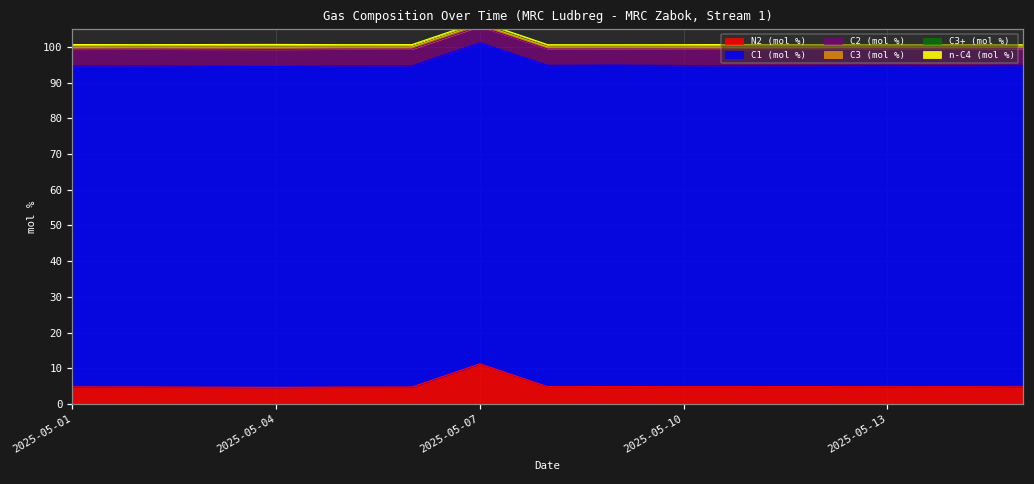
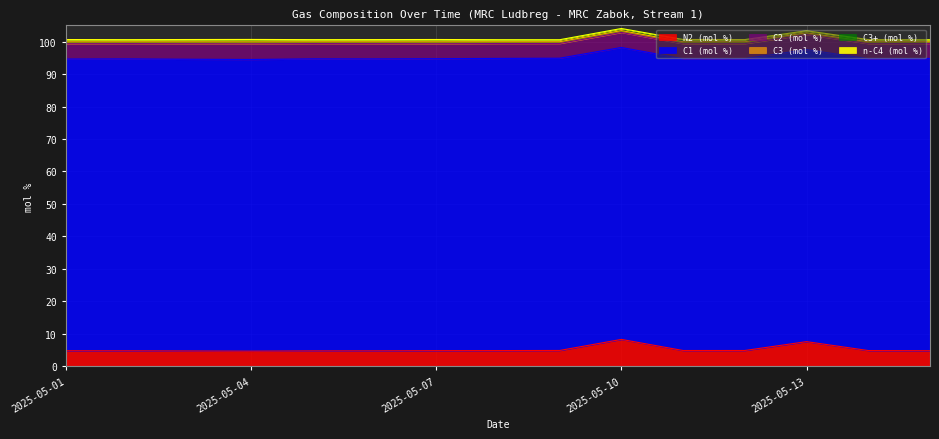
  {
    "N2 (mol %)": {
      "2025-05-01": 5,
      "2025-05-04": 5,
-     "2025-05-07": 11,
-     "2025-05-10": 5,
-     "2025-05-13": 5
+     "2025-05-07": 5,
+     "2025-05-10": 8,
+     "2025-05-13": 8
    },
    "C1 (mol %)": {
      "2025-05-01": 90,
      "2025-05-04": 90,
      "2025-05-07": 90,
      "2025-05-10": 90
    }
  }
